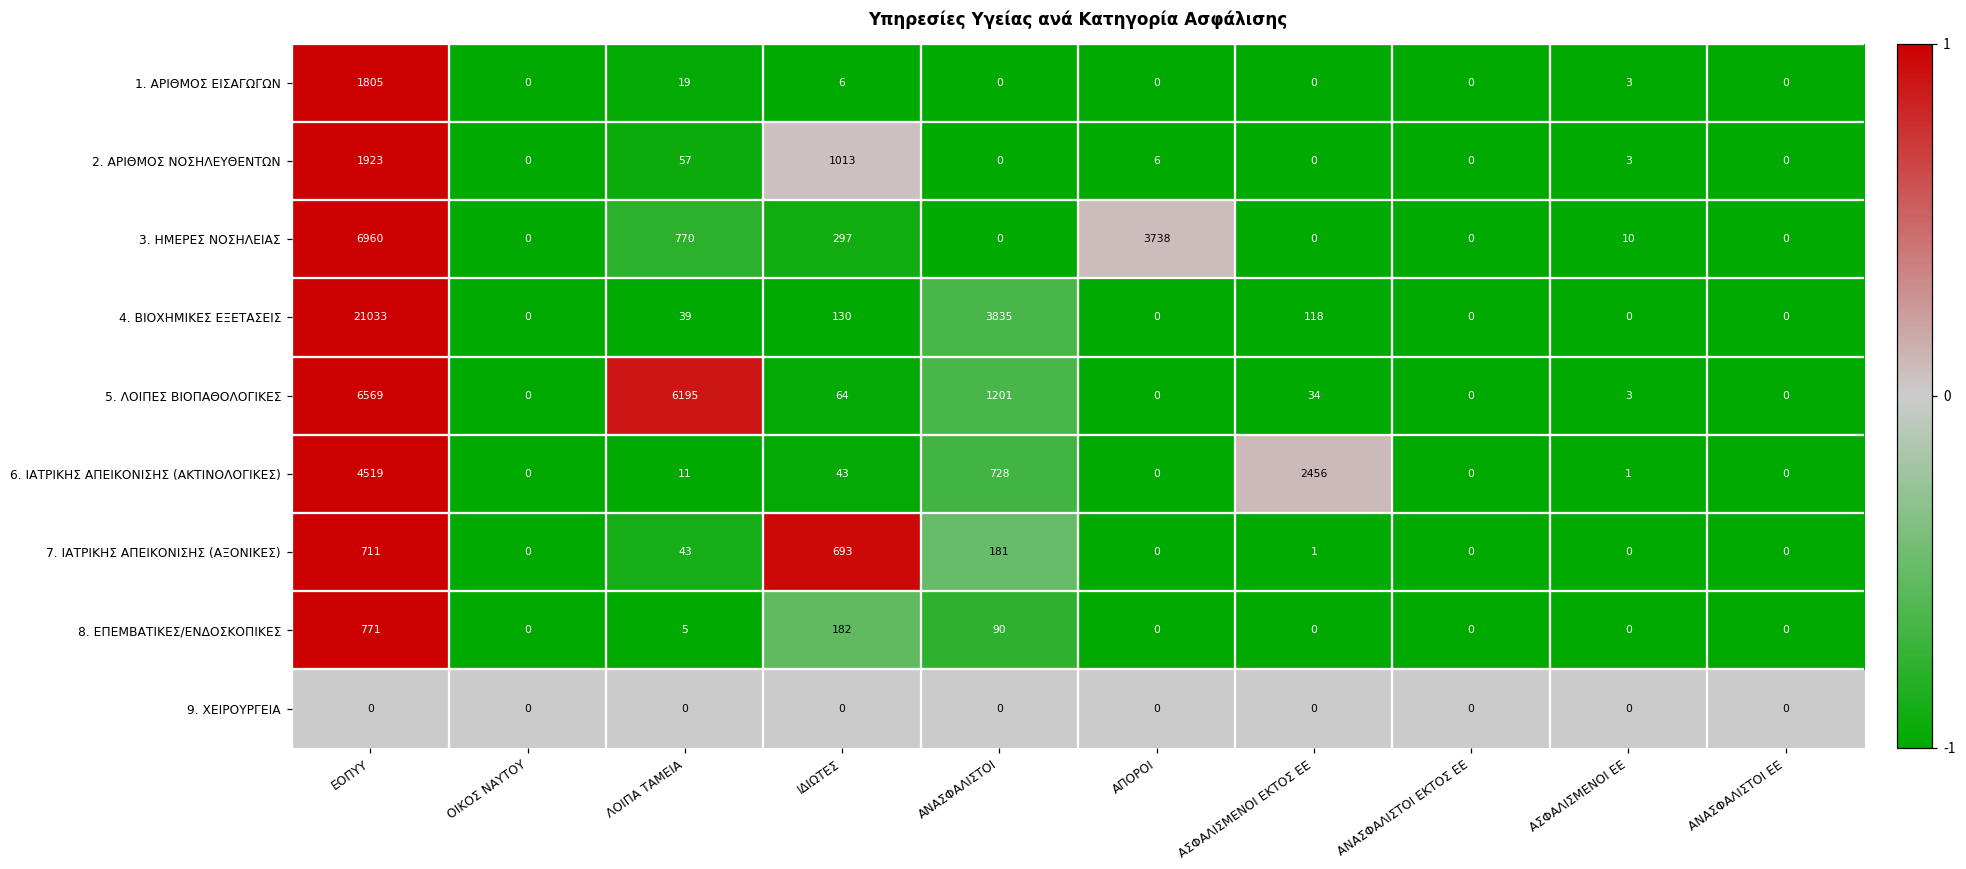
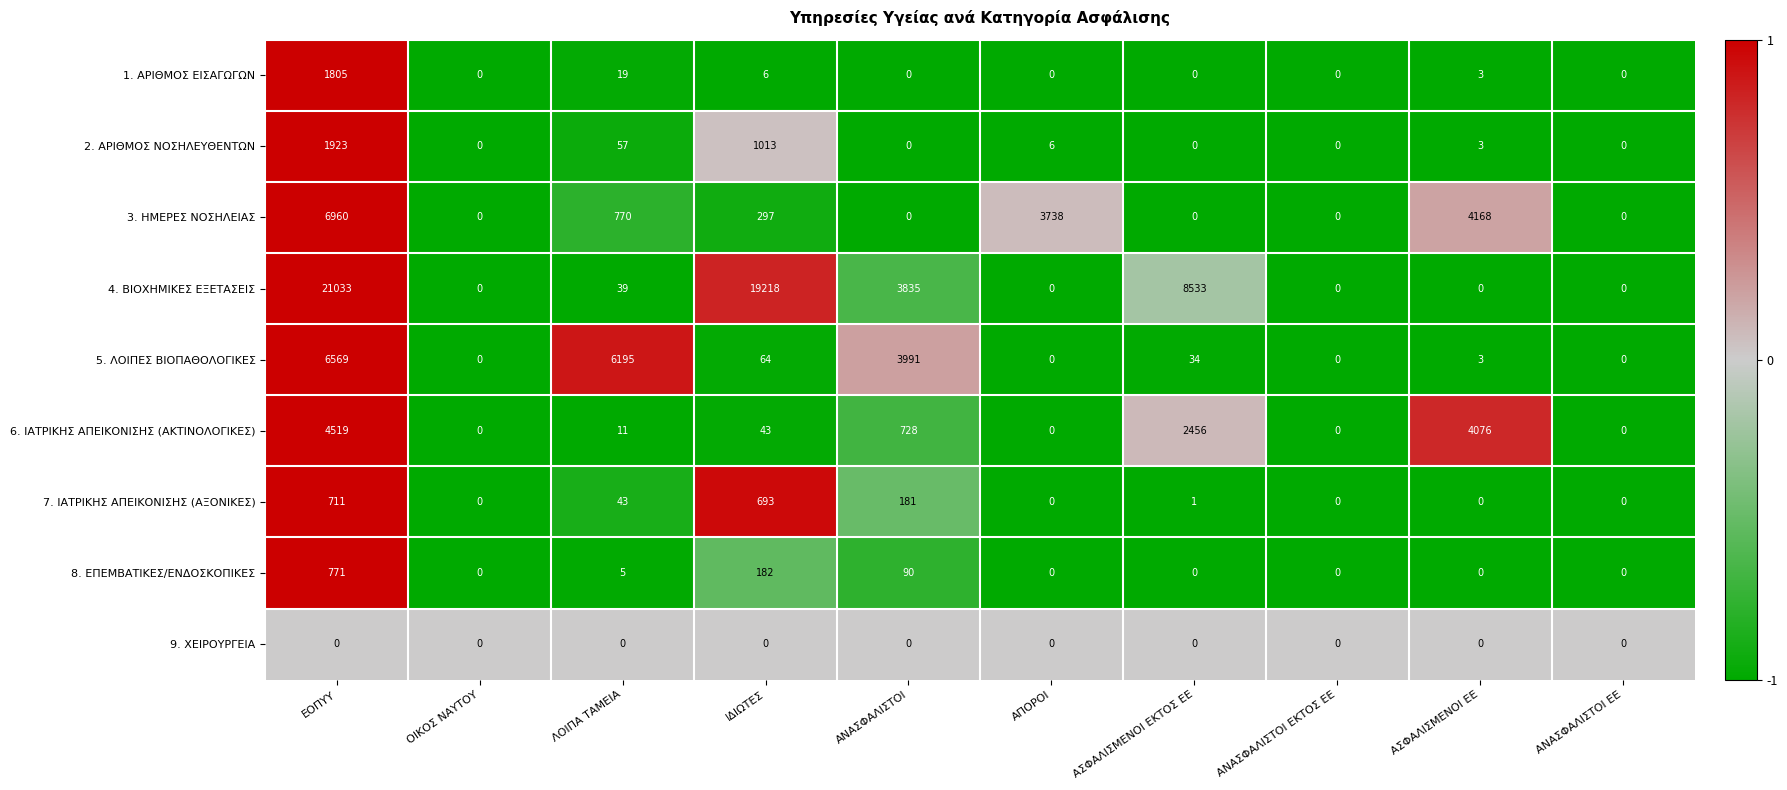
  {
    "1. ΑΡΙΘΜΟΣ ΕΙΣΑΓΩΓΩΝ": {
      "ΕΟΠΥΥ": 1805,
      "ΟΙΚΟΣ ΝΑΥΤΟΥ": 0,
      "ΛΟΙΠΑ ΤΑΜΕΙΑ": 19,
      "ΙΔΙΩΤΕΣ": 6,
      "ΑΝΑΣΦΑΛΙΣΤΟΙ": 0,
      "ΑΠΟΡΟΙ": 0,
      "ΑΣΦΑΛΙΣΜΕΝΟΙ ΕΚΤΟΣ ΕΕ": 0,
      "ΑΝΑΣΦΑΛΙΣΤΟΙ ΕΚΤΟΣ ΕΕ": 0,
      "ΑΣΦΑΛΙΣΜΕΝΟΙ ΕΕ": 3,
      "ΑΝΑΣΦΑΛΙΣΤΟΙ ΕΕ": 0
    },
    "2. ΑΡΙΘΜΟΣ ΝΟΣΗΛΕΥΘΕΝΤΩΝ": {
      "ΕΟΠΥΥ": 1923,
      "ΟΙΚΟΣ ΝΑΥΤΟΥ": 0,
      "ΛΟΙΠΑ ΤΑΜΕΙΑ": 57,
      "ΙΔΙΩΤΕΣ": 1013,
      "ΑΝΑΣΦΑΛΙΣΤΟΙ": 0,
      "ΑΠΟΡΟΙ": 6,
      "ΑΣΦΑΛΙΣΜΕΝΟΙ ΕΚΤΟΣ ΕΕ": 0,
      "ΑΝΑΣΦΑΛΙΣΤΟΙ ΕΚΤΟΣ ΕΕ": 0,
      "ΑΣΦΑΛΙΣΜΕΝΟΙ ΕΕ": 3,
      "ΑΝΑΣΦΑΛΙΣΤΟΙ ΕΕ": 0
    },
    "3. ΗΜΕΡΕΣ ΝΟΣΗΛΕΙΑΣ": {
      "ΕΟΠΥΥ": 6960,
      "ΟΙΚΟΣ ΝΑΥΤΟΥ": 0,
      "ΛΟΙΠΑ ΤΑΜΕΙΑ": 770,
      "ΙΔΙΩΤΕΣ": 297,
      "ΑΝΑΣΦΑΛΙΣΤΟΙ": 0,
      "ΑΠΟΡΟΙ": 3738,
      "ΑΣΦΑΛΙΣΜΕΝΟΙ ΕΚΤΟΣ ΕΕ": 0,
      "ΑΝΑΣΦΑΛΙΣΤΟΙ ΕΚΤΟΣ ΕΕ": 0,
-     "ΑΣΦΑΛΙΣΜΕΝΟΙ ΕΕ": 10,
+     "ΑΣΦΑΛΙΣΜΕΝΟΙ ΕΕ": 4168,
      "ΑΝΑΣΦΑΛΙΣΤΟΙ ΕΕ": 0
    },
    "4. ΒΙΟΧΗΜΙΚΕΣ ΕΞΕΤΑΣΕΙΣ": {
      "ΕΟΠΥΥ": 21033,
      "ΟΙΚΟΣ ΝΑΥΤΟΥ": 0,
      "ΛΟΙΠΑ ΤΑΜΕΙΑ": 39,
-     "ΙΔΙΩΤΕΣ": 130,
+     "ΙΔΙΩΤΕΣ": 19218,
      "ΑΝΑΣΦΑΛΙΣΤΟΙ": 3835,
      "ΑΠΟΡΟΙ": 0,
-     "ΑΣΦΑΛΙΣΜΕΝΟΙ ΕΚΤΟΣ ΕΕ": 118,
+     "ΑΣΦΑΛΙΣΜΕΝΟΙ ΕΚΤΟΣ ΕΕ": 8533,
      "ΑΝΑΣΦΑΛΙΣΤΟΙ ΕΚΤΟΣ ΕΕ": 0,
      "ΑΣΦΑΛΙΣΜΕΝΟΙ ΕΕ": 0,
      "ΑΝΑΣΦΑΛΙΣΤΟΙ ΕΕ": 0
    },
    "5. ΛΟΙΠΕΣ ΒΙΟΠΑΘΟΛΟΓΙΚΕΣ": {
      "ΕΟΠΥΥ": 6569,
      "ΟΙΚΟΣ ΝΑΥΤΟΥ": 0,
      "ΛΟΙΠΑ ΤΑΜΕΙΑ": 6195,
      "ΙΔΙΩΤΕΣ": 64,
-     "ΑΝΑΣΦΑΛΙΣΤΟΙ": 1201,
+     "ΑΝΑΣΦΑΛΙΣΤΟΙ": 3991,
      "ΑΠΟΡΟΙ": 0,
      "ΑΣΦΑΛΙΣΜΕΝΟΙ ΕΚΤΟΣ ΕΕ": 34,
      "ΑΝΑΣΦΑΛΙΣΤΟΙ ΕΚΤΟΣ ΕΕ": 0,
      "ΑΣΦΑΛΙΣΜΕΝΟΙ ΕΕ": 3,
      "ΑΝΑΣΦΑΛΙΣΤΟΙ ΕΕ": 0
    },
    "6. ΙΑΤΡΙΚΗΣ ΑΠΕΙΚΟΝΙΣΗΣ (ΑΚΤΙΝΟΛΟΓΙΚΕΣ)": {
      "ΕΟΠΥΥ": 4519,
      "ΟΙΚΟΣ ΝΑΥΤΟΥ": 0,
      "ΛΟΙΠΑ ΤΑΜΕΙΑ": 11,
      "ΙΔΙΩΤΕΣ": 43,
      "ΑΝΑΣΦΑΛΙΣΤΟΙ": 728,
      "ΑΠΟΡΟΙ": 0,
      "ΑΣΦΑΛΙΣΜΕΝΟΙ ΕΚΤΟΣ ΕΕ": 2456,
      "ΑΝΑΣΦΑΛΙΣΤΟΙ ΕΚΤΟΣ ΕΕ": 0,
-     "ΑΣΦΑΛΙΣΜΕΝΟΙ ΕΕ": 1,
+     "ΑΣΦΑΛΙΣΜΕΝΟΙ ΕΕ": 4076,
      "ΑΝΑΣΦΑΛΙΣΤΟΙ ΕΕ": 0
    },
    "7. ΙΑΤΡΙΚΗΣ ΑΠΕΙΚΟΝΙΣΗΣ (ΑΞΟΝΙΚΕΣ)": {
      "ΕΟΠΥΥ": 711,
      "ΟΙΚΟΣ ΝΑΥΤΟΥ": 0,
      "ΛΟΙΠΑ ΤΑΜΕΙΑ": 43,
      "ΙΔΙΩΤΕΣ": 693,
      "ΑΝΑΣΦΑΛΙΣΤΟΙ": 181,
      "ΑΠΟΡΟΙ": 0,
      "ΑΣΦΑΛΙΣΜΕΝΟΙ ΕΚΤΟΣ ΕΕ": 1,
      "ΑΝΑΣΦΑΛΙΣΤΟΙ ΕΚΤΟΣ ΕΕ": 0,
      "ΑΣΦΑΛΙΣΜΕΝΟΙ ΕΕ": 0,
      "ΑΝΑΣΦΑΛΙΣΤΟΙ ΕΕ": 0
    },
    "8. ΕΠΕΜΒΑΤΙΚΕΣ/ΕΝΔΟΣΚΟΠΙΚΕΣ": {
      "ΕΟΠΥΥ": 771,
      "ΟΙΚΟΣ ΝΑΥΤΟΥ": 0,
      "ΛΟΙΠΑ ΤΑΜΕΙΑ": 5,
      "ΙΔΙΩΤΕΣ": 182,
      "ΑΝΑΣΦΑΛΙΣΤΟΙ": 90,
      "ΑΠΟΡΟΙ": 0,
      "ΑΣΦΑΛΙΣΜΕΝΟΙ ΕΚΤΟΣ ΕΕ": 0,
      "ΑΝΑΣΦΑΛΙΣΤΟΙ ΕΚΤΟΣ ΕΕ": 0,
      "ΑΣΦΑΛΙΣΜΕΝΟΙ ΕΕ": 0,
      "ΑΝΑΣΦΑΛΙΣΤΟΙ ΕΕ": 0
    },
    "9. ΧΕΙΡΟΥΡΓΕΙΑ": {
      "ΕΟΠΥΥ": 0,
      "ΟΙΚΟΣ ΝΑΥΤΟΥ": 0,
      "ΛΟΙΠΑ ΤΑΜΕΙΑ": 0,
      "ΙΔΙΩΤΕΣ": 0,
      "ΑΝΑΣΦΑΛΙΣΤΟΙ": 0,
      "ΑΠΟΡΟΙ": 0,
      "ΑΣΦΑΛΙΣΜΕΝΟΙ ΕΚΤΟΣ ΕΕ": 0,
      "ΑΝΑΣΦΑΛΙΣΤΟΙ ΕΚΤΟΣ ΕΕ": 0,
      "ΑΣΦΑΛΙΣΜΕΝΟΙ ΕΕ": 0,
      "ΑΝΑΣΦΑΛΙΣΤΟΙ ΕΕ": 0
    }
  }
